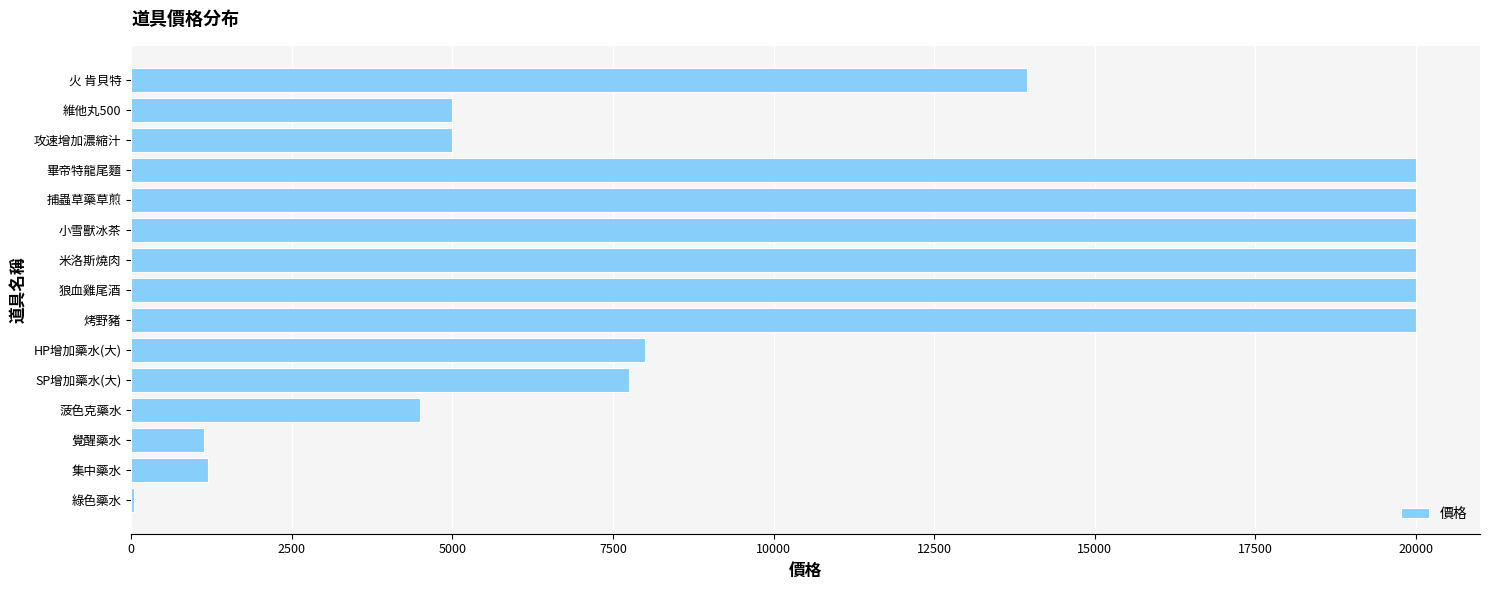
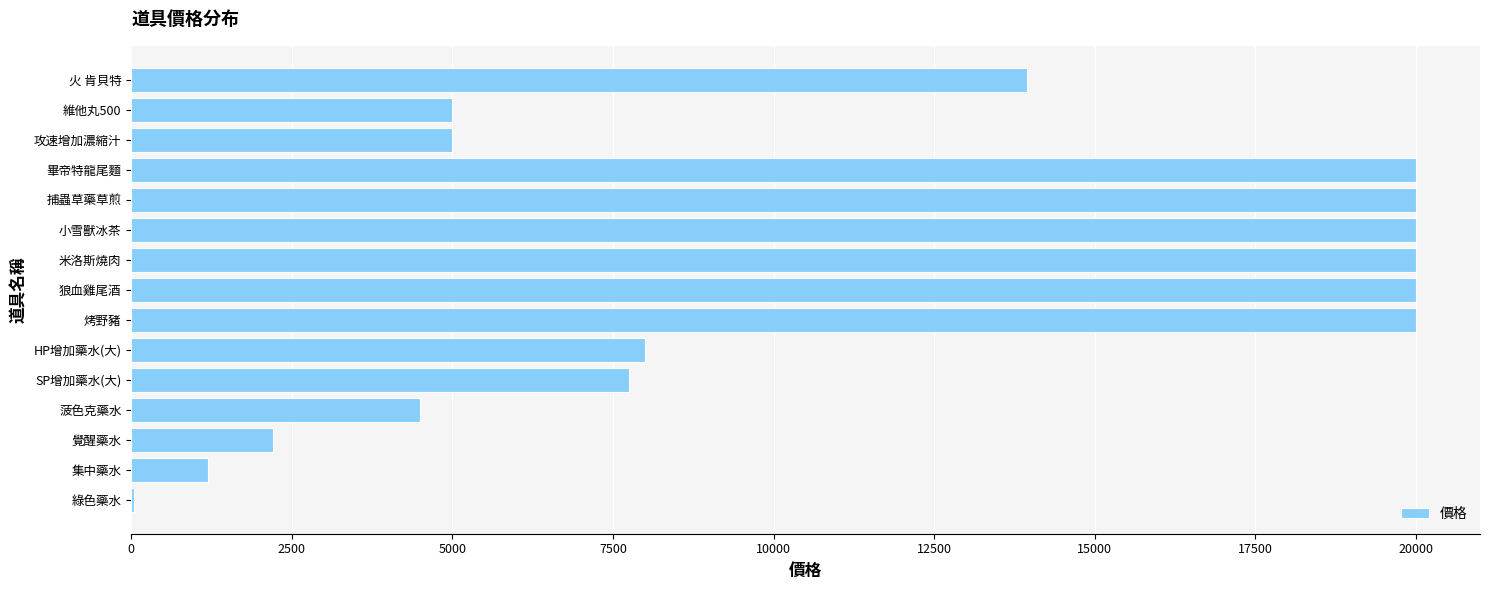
  {
    "火 肯貝特": 13900,
    "維他丸500": 5000,
    "攻速增加濃縮汁": 5000,
    "畢帝特龍尾麵": 20000,
    "捕蟲草藥草煎": 20000,
    "小雪獸冰茶": 20000,
    "米洛斯燒肉": 20000,
    "狼血雞尾酒": 20000,
    "烤野豬": 20000,
    "HP增加藥水(大)": 8000,
    "SP增加藥水(大)": 7800,
    "菠色克藥水": 4500,
-   "覺醒藥水": 1100,
+   "覺醒藥水": 2200,
    "集中藥水": 1200,
    "綠色藥水": 0
  }
